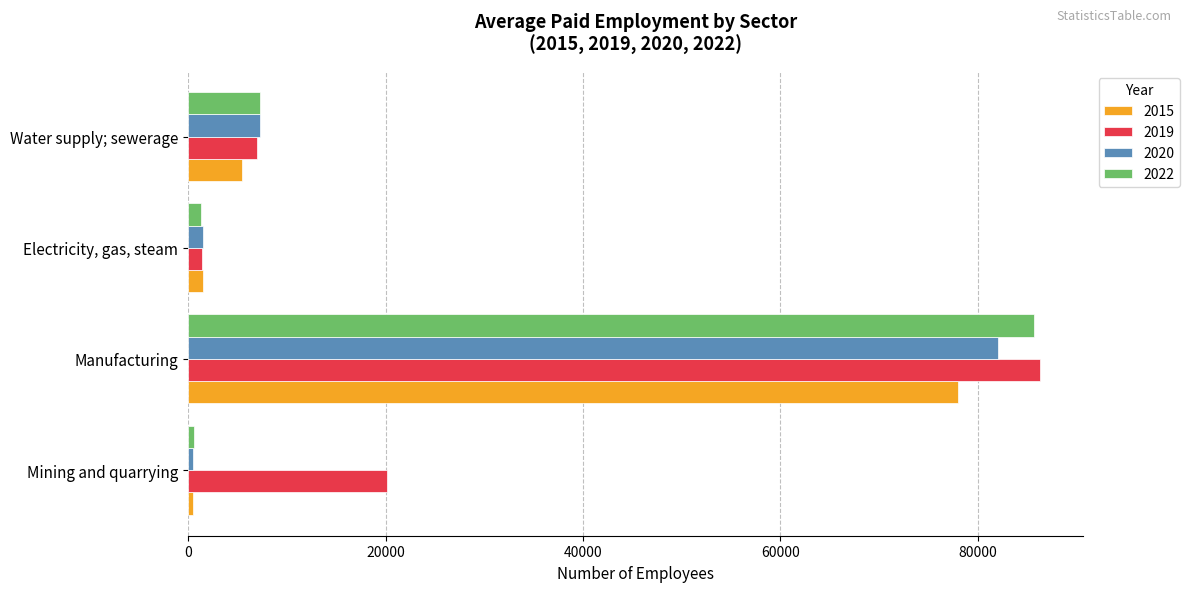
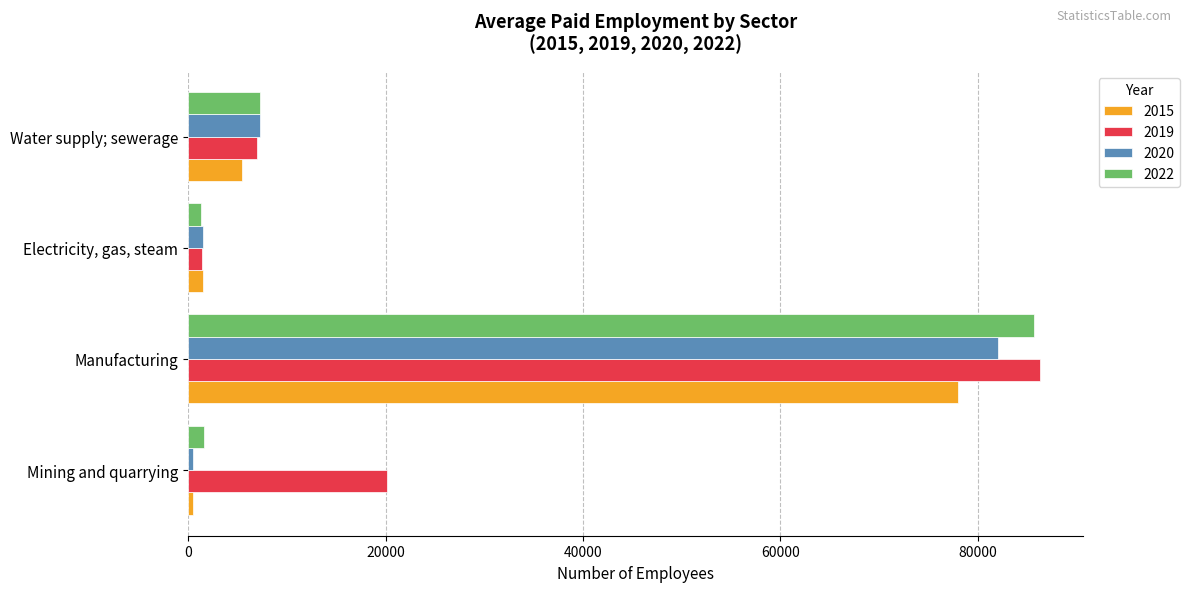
  {
    "2015": {
      "Water supply; sewerage": 5000,
      "Electricity, gas, steam": 1000,
      "Manufacturing": 78000,
      "Mining and quarrying": 1000
    },
    "2019": {
      "Water supply; sewerage": 7000,
      "Electricity, gas, steam": 1000,
      "Manufacturing": 86000,
      "Mining and quarrying": 20000
    },
    "2020": {
      "Water supply; sewerage": 7000,
      "Electricity, gas, steam": 1000,
      "Manufacturing": 82000,
      "Mining and quarrying": 1000
    },
    "2022": {
      "Water supply; sewerage": 7000,
      "Electricity, gas, steam": 1000,
      "Manufacturing": 86000,
-     "Mining and quarrying": 1000
+     "Mining and quarrying": 2000
    }
  }
